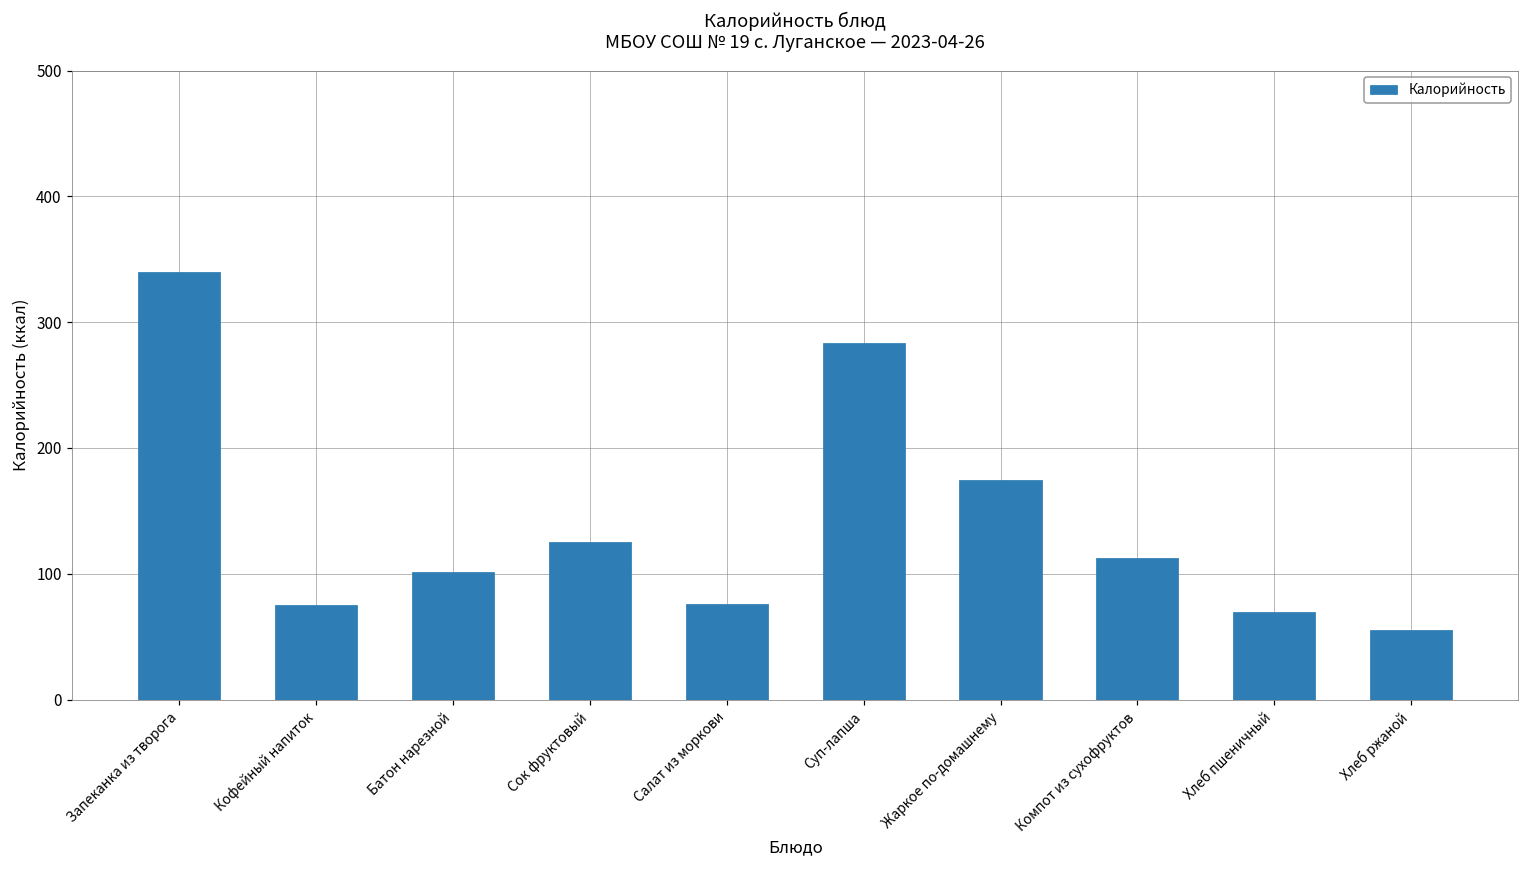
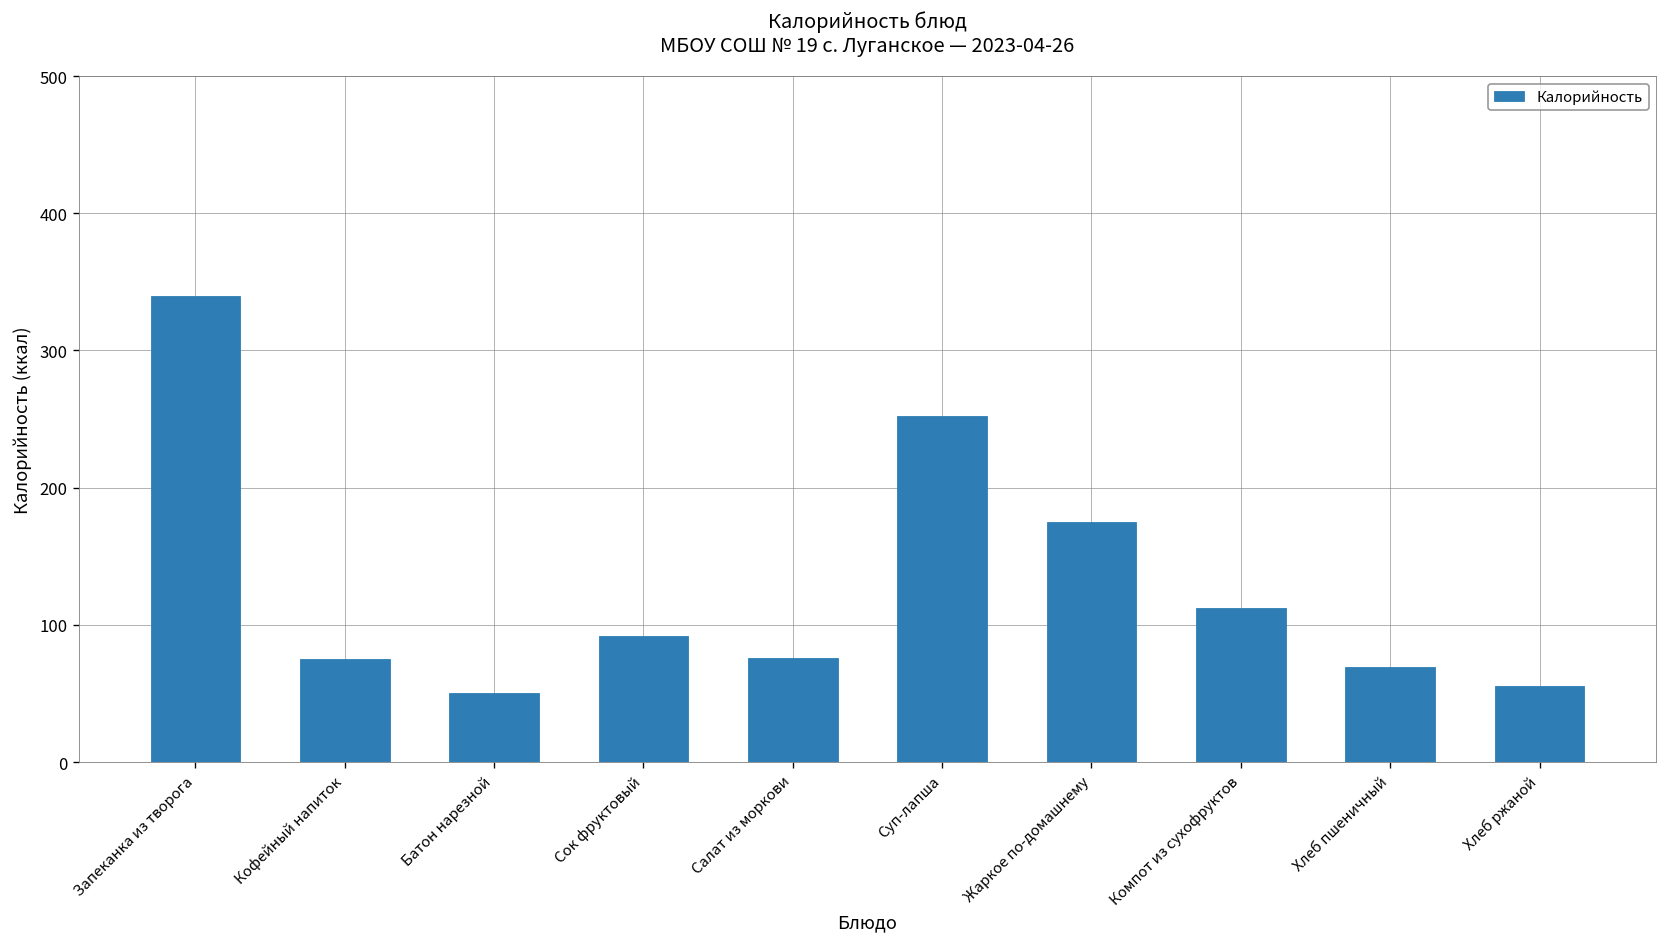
  {
    "Запеканка из творога": 340,
    "Кофейный напиток": 75,
-   "Батон нарезной": 102,
-   "Сок фруктовый": 125,
+   "Батон нарезной": 50,
+   "Сок фруктовый": 92,
    "Салат из моркови": 76,
-   "Суп-лапша": 283,
+   "Суп-лапша": 252,
    "Жаркое по-домашнему": 175,
    "Компот из сухофруктов": 112,
    "Хлеб пшеничный": 69,
    "Хлеб ржаной": 55
  }
